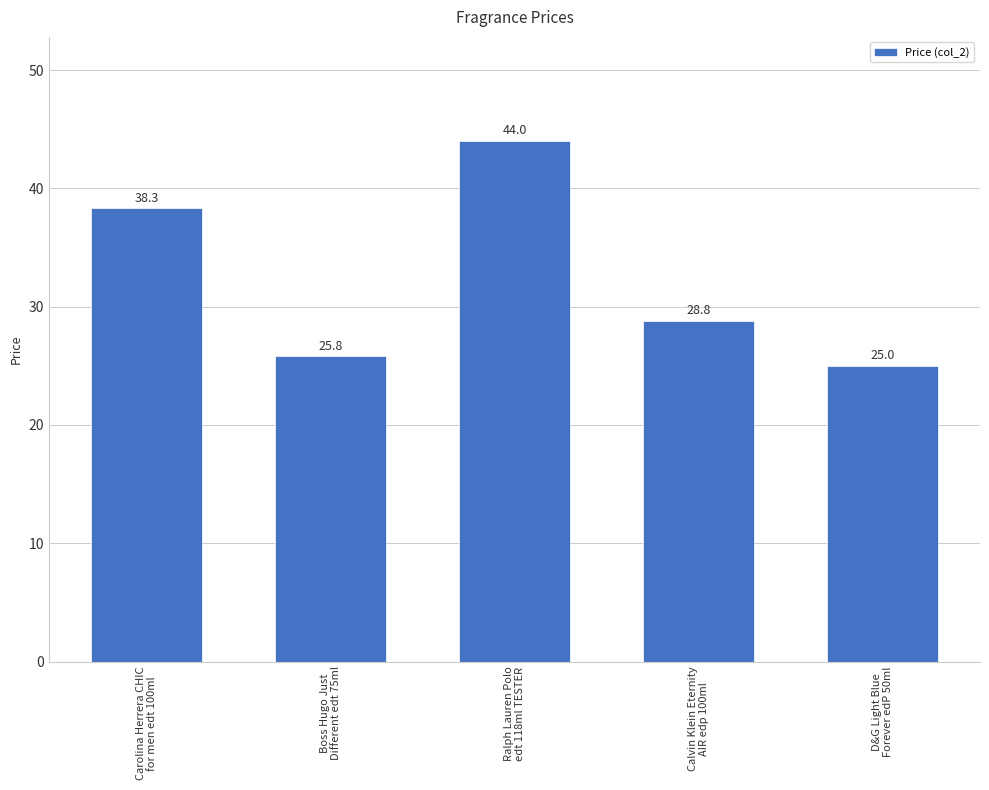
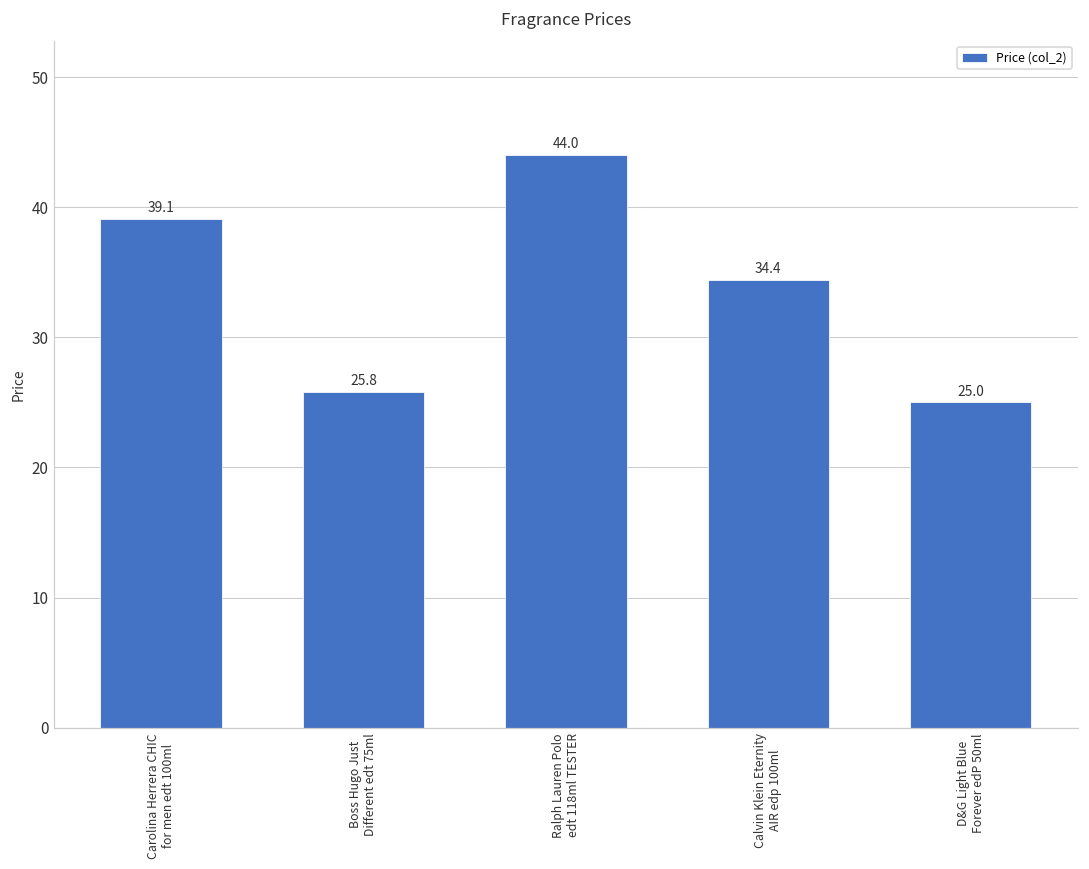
  {
-   "Carolina Herrera CHIC for men edt 100ml": 38.3,
+   "Carolina Herrera CHIC for men edt 100ml": 39.1,
    "Boss Hugo Just Different edt 75ml": 25.8,
    "Ralph Lauren Polo edt 118ml TESTER": 44.0,
-   "Calvin Klein Eternity AIR edp 100ml": 28.8,
+   "Calvin Klein Eternity AIR edp 100ml": 34.4,
    "D&G Light Blue Forever edP 50ml": 25.0
  }
